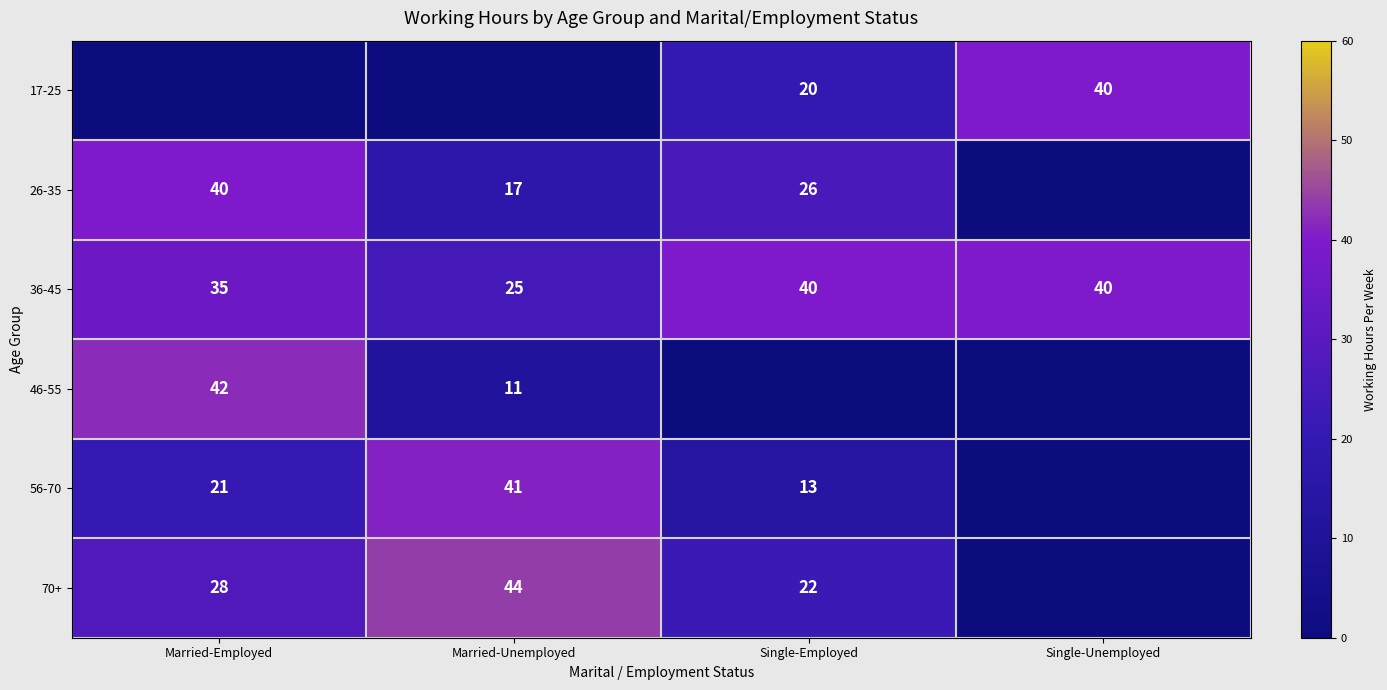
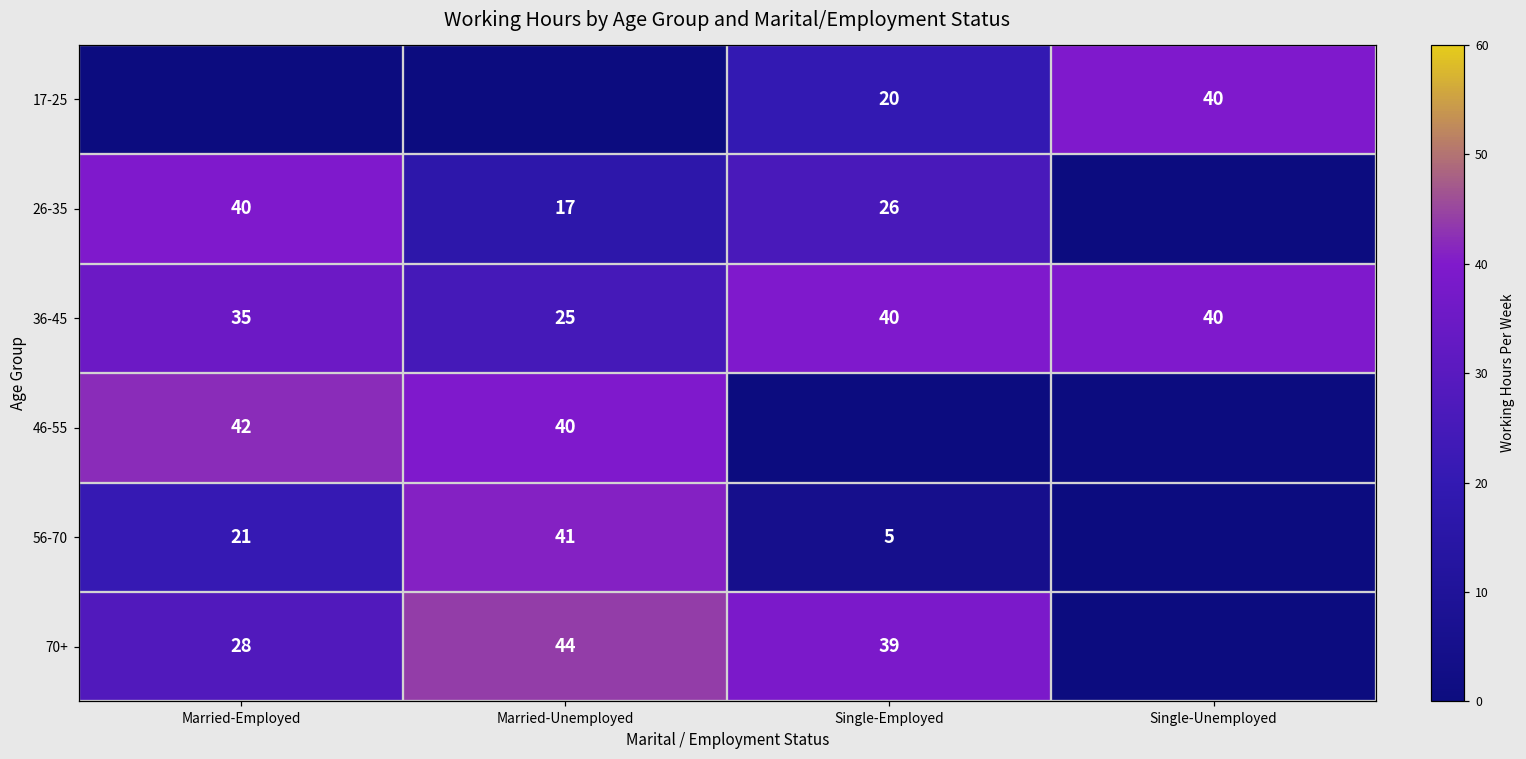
  {
    "17-25": {
      "Single-Employed": 20,
      "Single-Unemployed": 40
    },
    "26-35": {
      "Married-Employed": 40,
      "Married-Unemployed": 17,
      "Single-Employed": 26
    },
    "36-45": {
      "Married-Employed": 35,
      "Married-Unemployed": 25,
      "Single-Employed": 40,
      "Single-Unemployed": 40
    },
    "46-55": {
      "Married-Employed": 42,
-     "Married-Unemployed": 11
+     "Married-Unemployed": 40
    },
    "56-70": {
      "Married-Employed": 21,
      "Married-Unemployed": 41,
-     "Single-Employed": 13
+     "Single-Employed": 5
    },
    "70+": {
      "Married-Employed": 28,
      "Married-Unemployed": 44,
-     "Single-Employed": 22
+     "Single-Employed": 39
    }
  }
